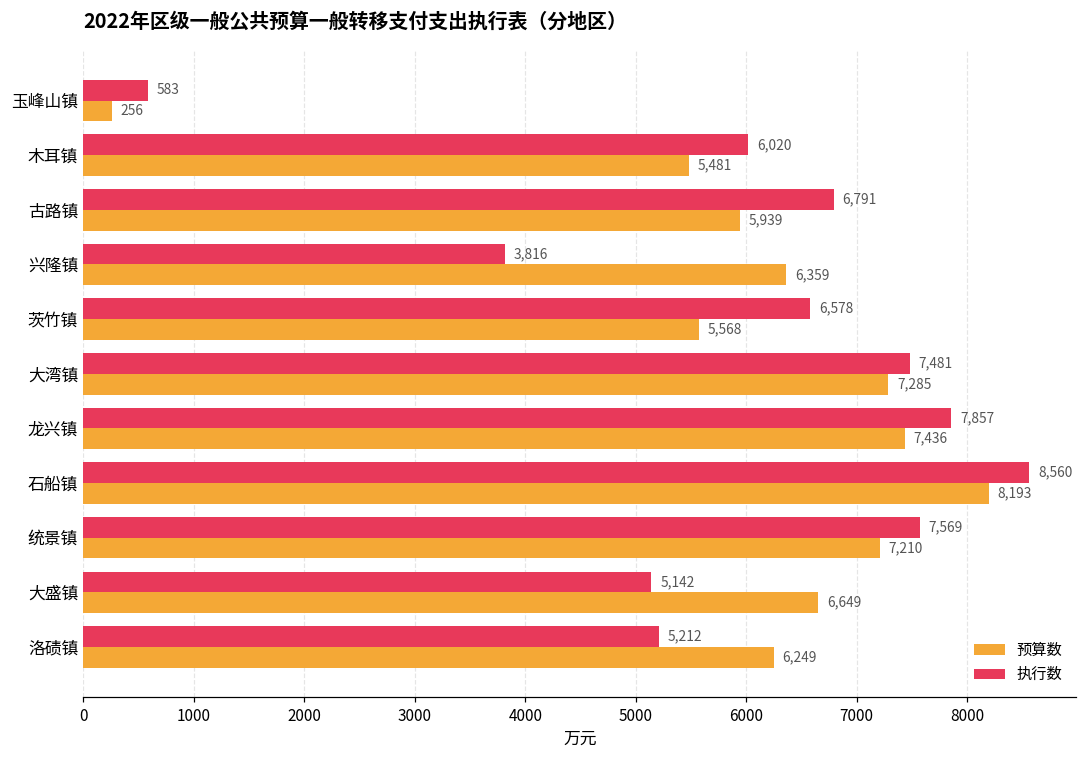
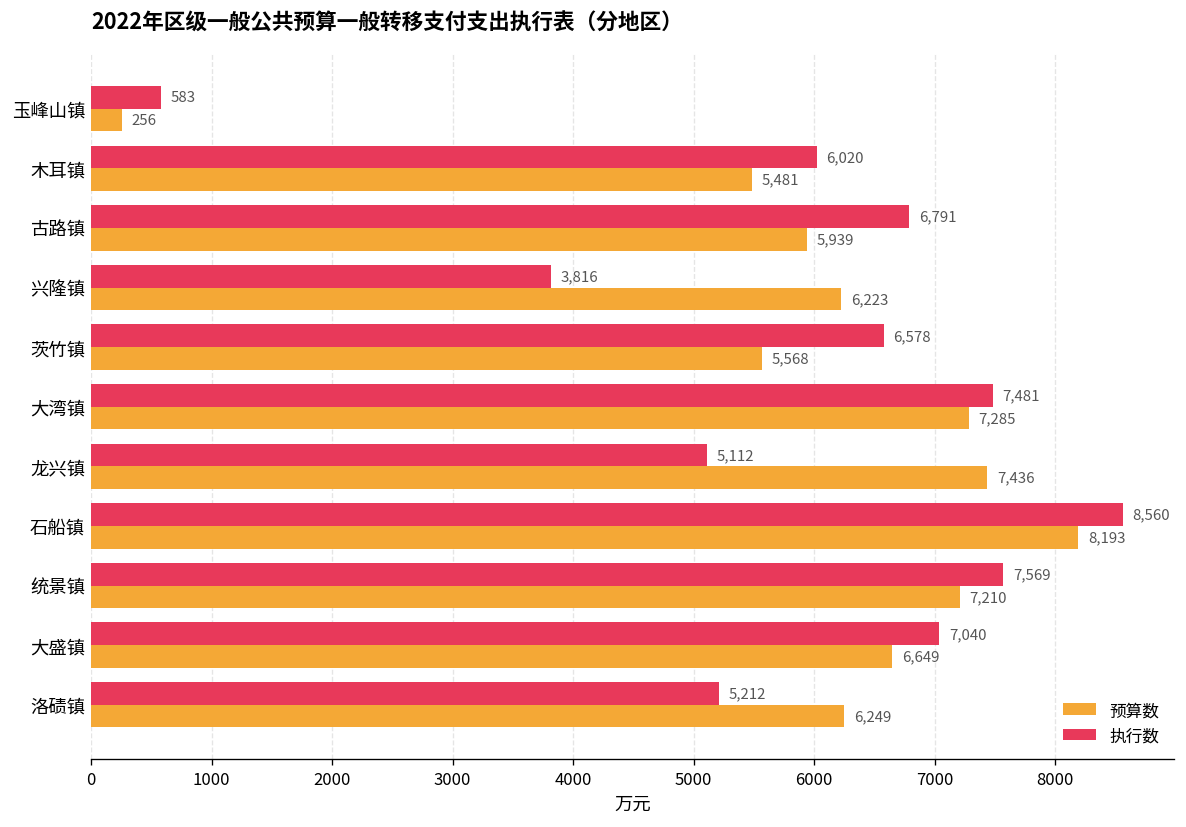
  {
    "预算数": {
      "玉峰山镇": "256",
      "木耳镇": "5,481",
      "古路镇": "5,939",
-     "兴隆镇": "6,359",
+     "兴隆镇": "6,223",
      "茨竹镇": "5,568",
      "大湾镇": "7,285",
      "龙兴镇": "7,436",
      "石船镇": "8,193",
      "统景镇": "7,210",
      "大盛镇": "6,649",
      "洛碛镇": "6,249"
    },
    "执行数": {
      "玉峰山镇": "583",
      "木耳镇": "6,020",
      "古路镇": "6,791",
      "兴隆镇": "3,816",
      "茨竹镇": "6,578",
      "大湾镇": "7,481",
-     "龙兴镇": "7,857",
+     "龙兴镇": "5,112",
      "石船镇": "8,560",
      "统景镇": "7,569",
-     "大盛镇": "5,142",
+     "大盛镇": "7,040",
      "洛碛镇": "5,212"
    }
  }
